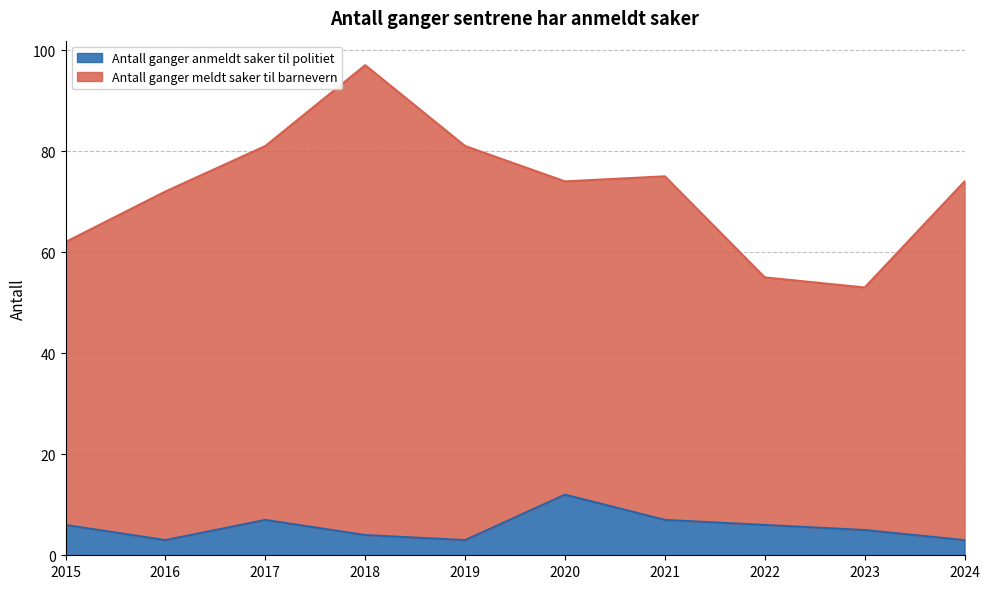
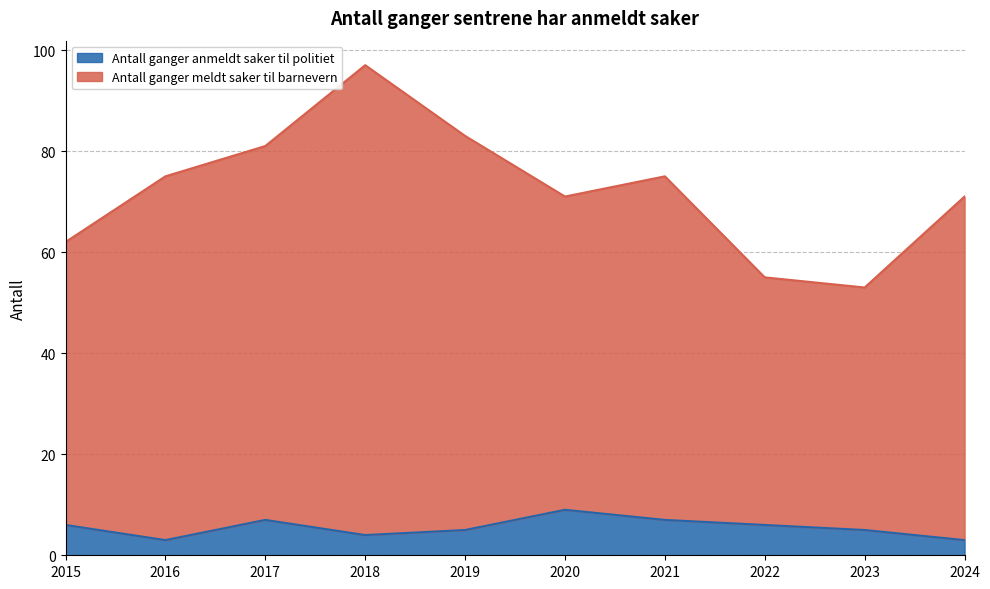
  {
    "Antall ganger anmeldt saker til politiet": {
      "2015": 6,
      "2016": 3,
      "2017": 7,
      "2018": 4,
-     "2019": 3,
-     "2020": 12,
+     "2019": 5,
+     "2020": 9,
      "2021": 7,
      "2022": 6,
      "2023": 5,
      "2024": 3
    },
    "Antall ganger meldt saker til barnevern": {
      "2015": 56,
-     "2016": 69,
+     "2016": 72,
      "2017": 74,
      "2018": 93,
      "2019": 78,
      "2020": 62,
      "2021": 68,
      "2022": 49,
      "2023": 48,
-     "2024": 71
+     "2024": 68
    }
  }
